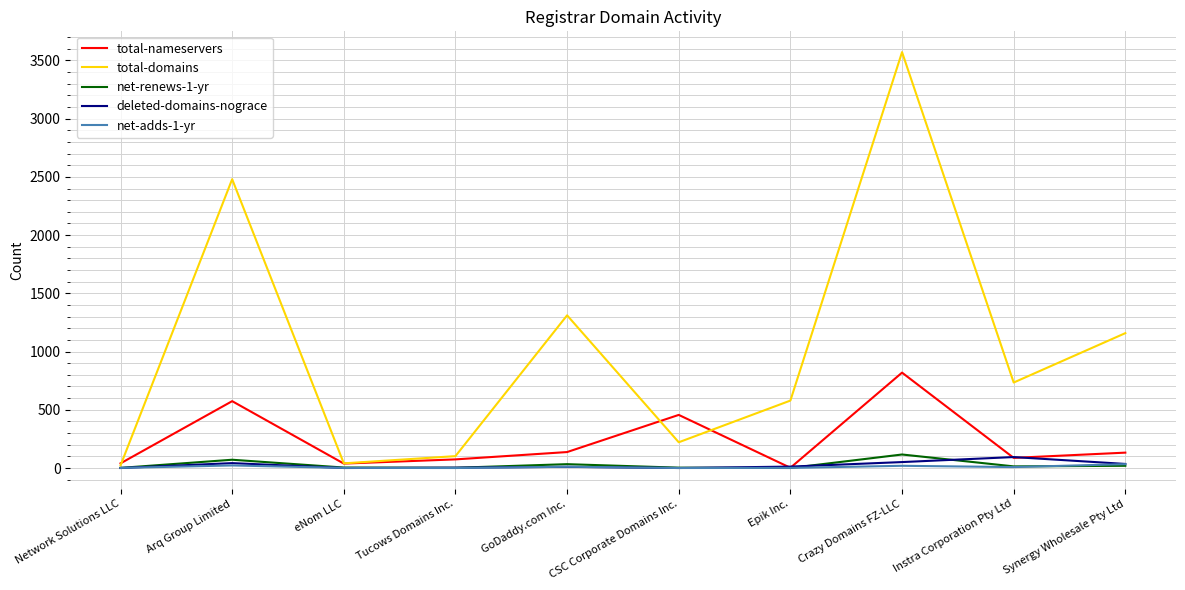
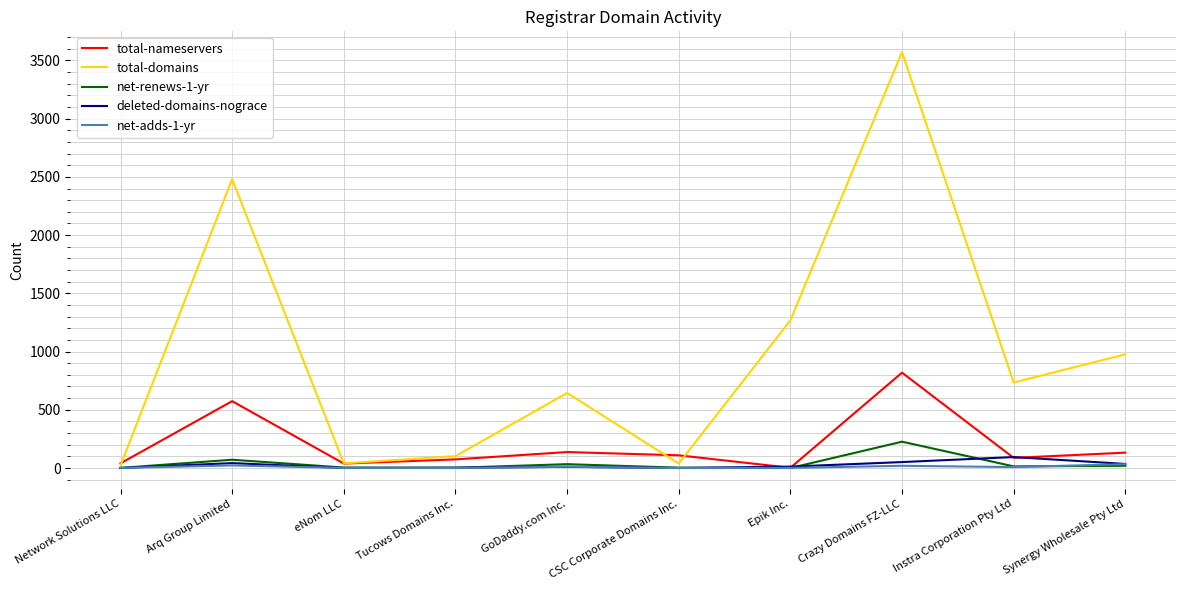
  {
    "total-nameservers": {
      "Arq Group Limited": 570,
      "Tucows Domains Inc.": 70,
      "GoDaddy.com Inc.": 140,
-     "CSC Corporate Domains Inc.": 460,
+     "CSC Corporate Domains Inc.": 110,
      "Crazy Domains FZ-LLC": 820,
      "Synergy Wholesale Pty Ltd": 130
    },
    "total-domains": {
      "Arq Group Limited": 2480,
      "Tucows Domains Inc.": 100,
-     "GoDaddy.com Inc.": 1310,
-     "CSC Corporate Domains Inc.": 220,
-     "Epik Inc.": 580,
+     "GoDaddy.com Inc.": 640,
+     "CSC Corporate Domains Inc.": 40,
+     "Epik Inc.": 1270,
      "Crazy Domains FZ-LLC": 3570,
      "Instra Corporation Pty Ltd": 730,
-     "Synergy Wholesale Pty Ltd": 1160
+     "Synergy Wholesale Pty Ltd": 980
    },
    "net-renews-1-yr": {
      "Arq Group Limited": 70,
-     "Crazy Domains FZ-LLC": 120
+     "Crazy Domains FZ-LLC": 230
    },
    "deleted-domains-nograce": {
      "Crazy Domains FZ-LLC": 50
    },
    "net-adds-1-yr": {
      "Crazy Domains FZ-LLC": 20
    }
  }
